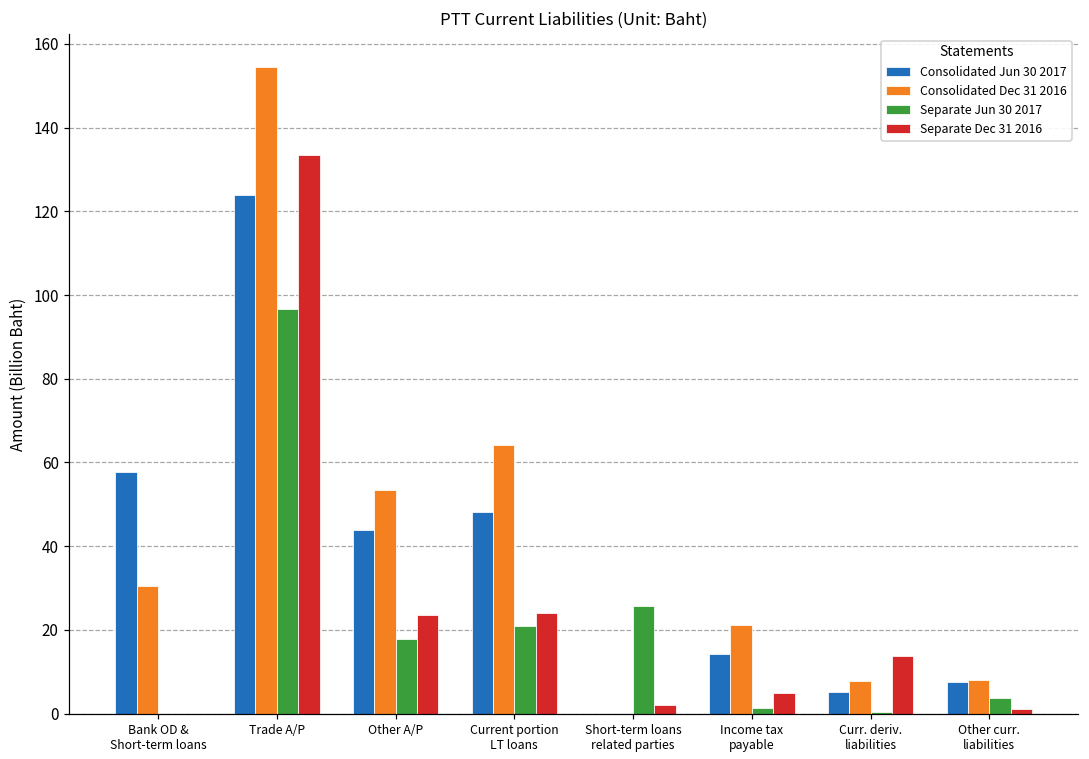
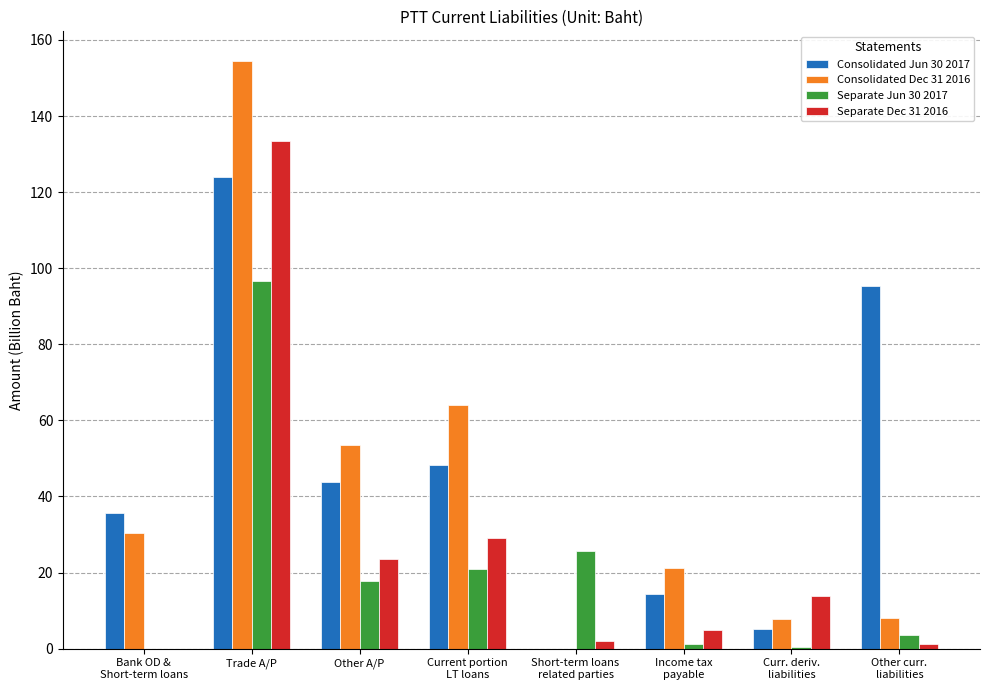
  {
    "Consolidated Jun 30 2017": {
-     "Bank OD & Short-term loans": 58,
+     "Bank OD & Short-term loans": 36,
      "Trade A/P": 124,
      "Other A/P": 44,
      "Current portion LT loans": 48,
      "Short-term loans related parties": 0,
      "Income tax payable": 14,
      "Curr. deriv. liabilities": 5,
-     "Other curr. liabilities": 7
+     "Other curr. liabilities": 95
    },
    "Consolidated Dec 31 2016": {
      "Bank OD & Short-term loans": 31,
      "Trade A/P": 155,
      "Other A/P": 53,
      "Current portion LT loans": 64,
      "Short-term loans related parties": 0,
      "Income tax payable": 21,
      "Curr. deriv. liabilities": 8,
      "Other curr. liabilities": 8
    },
    "Separate Jun 30 2017": {
      "Bank OD & Short-term loans": 0,
      "Trade A/P": 97,
      "Other A/P": 18,
      "Current portion LT loans": 21,
      "Short-term loans related parties": 26,
      "Income tax payable": 1,
      "Other curr. liabilities": 4
    },
    "Separate Dec 31 2016": {
      "Bank OD & Short-term loans": 0,
      "Trade A/P": 133,
      "Other A/P": 23,
-     "Current portion LT loans": 24,
+     "Current portion LT loans": 29,
      "Short-term loans related parties": 2,
      "Income tax payable": 5,
      "Curr. deriv. liabilities": 14,
      "Other curr. liabilities": 1
    }
  }
